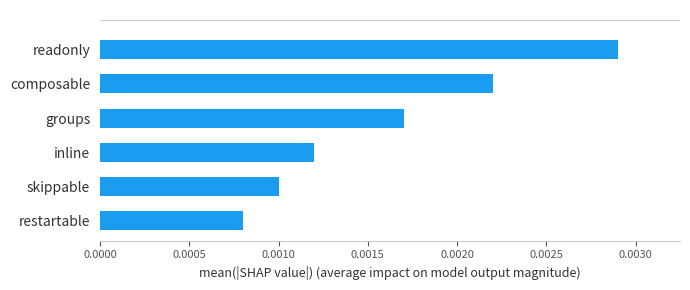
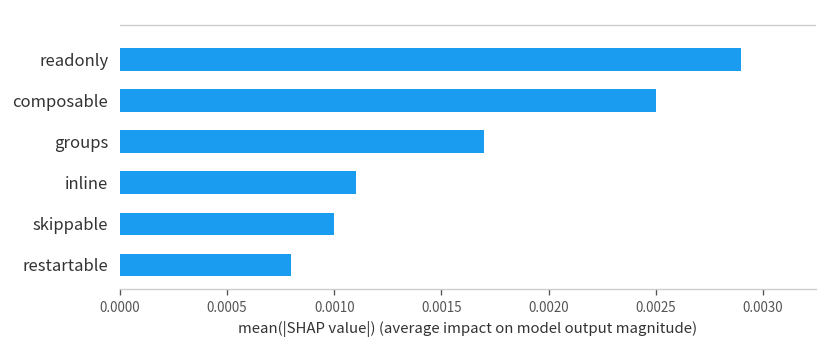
  {
    "readonly": 0.0029,
-   "composable": 0.0022,
+   "composable": 0.0025,
    "groups": 0.0017,
-   "inline": 0.0012,
+   "inline": 0.0011,
    "skippable": 0.0010,
    "restartable": 0.0008
  }
